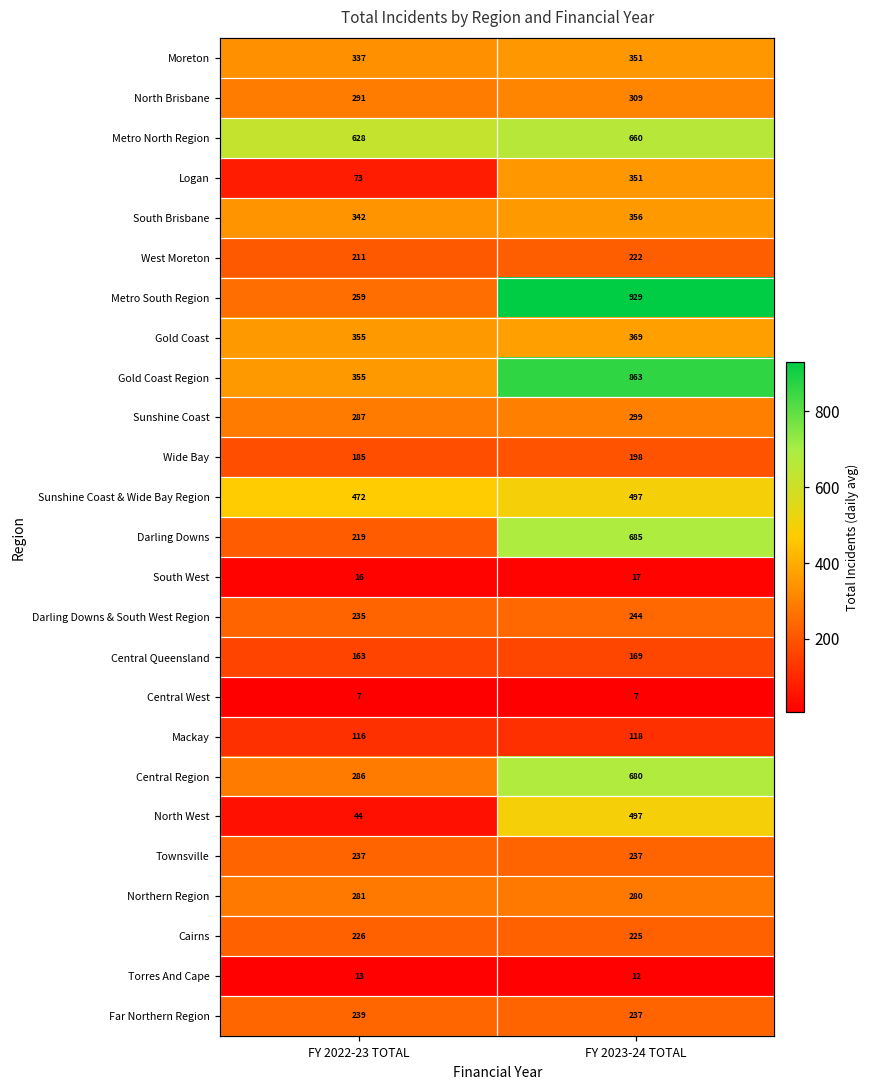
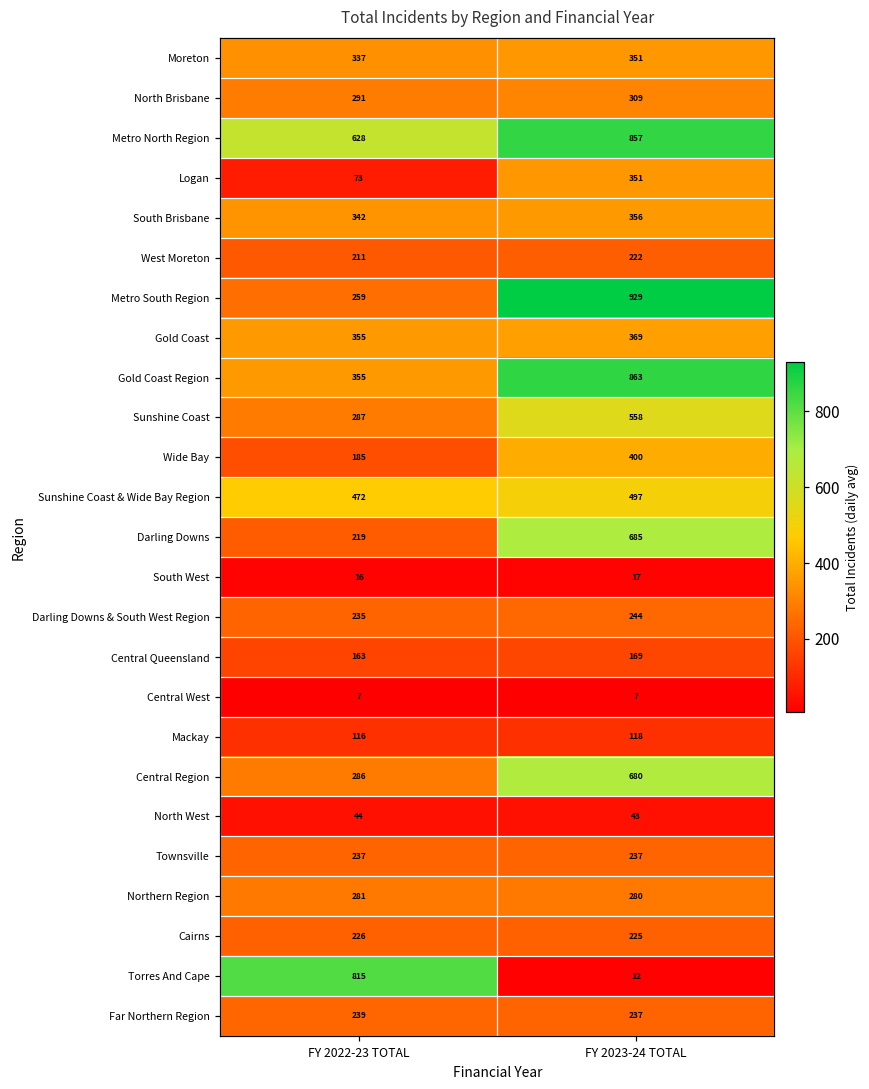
  {
    "Moreton": {
      "FY 2022-23 TOTAL": 337,
      "FY 2023-24 TOTAL": 351
    },
    "North Brisbane": {
      "FY 2022-23 TOTAL": 291,
      "FY 2023-24 TOTAL": 309
    },
    "Metro North Region": {
      "FY 2022-23 TOTAL": 628,
-     "FY 2023-24 TOTAL": 660
+     "FY 2023-24 TOTAL": 857
    },
    "Logan": {
      "FY 2022-23 TOTAL": 73,
      "FY 2023-24 TOTAL": 351
    },
    "South Brisbane": {
      "FY 2022-23 TOTAL": 342,
      "FY 2023-24 TOTAL": 356
    },
    "West Moreton": {
      "FY 2022-23 TOTAL": 211,
      "FY 2023-24 TOTAL": 222
    },
    "Metro South Region": {
      "FY 2022-23 TOTAL": 259,
      "FY 2023-24 TOTAL": 929
    },
    "Gold Coast": {
      "FY 2022-23 TOTAL": 355,
      "FY 2023-24 TOTAL": 369
    },
    "Gold Coast Region": {
      "FY 2022-23 TOTAL": 355,
      "FY 2023-24 TOTAL": 863
    },
    "Sunshine Coast": {
      "FY 2022-23 TOTAL": 287,
-     "FY 2023-24 TOTAL": 299
+     "FY 2023-24 TOTAL": 558
    },
    "Wide Bay": {
      "FY 2022-23 TOTAL": 185,
-     "FY 2023-24 TOTAL": 198
+     "FY 2023-24 TOTAL": 400
    },
    "Sunshine Coast & Wide Bay Region": {
      "FY 2022-23 TOTAL": 472,
      "FY 2023-24 TOTAL": 497
    },
    "Darling Downs": {
      "FY 2022-23 TOTAL": 219,
      "FY 2023-24 TOTAL": 685
    },
    "South West": {
      "FY 2022-23 TOTAL": 16,
      "FY 2023-24 TOTAL": 17
    },
    "Darling Downs & South West Region": {
      "FY 2022-23 TOTAL": 235,
      "FY 2023-24 TOTAL": 244
    },
    "Central Queensland": {
      "FY 2022-23 TOTAL": 163,
      "FY 2023-24 TOTAL": 169
    },
    "Central West": {
      "FY 2022-23 TOTAL": 7,
      "FY 2023-24 TOTAL": 7
    },
    "Mackay": {
      "FY 2022-23 TOTAL": 116,
      "FY 2023-24 TOTAL": 118
    },
    "Central Region": {
      "FY 2022-23 TOTAL": 286,
      "FY 2023-24 TOTAL": 680
    },
    "North West": {
      "FY 2022-23 TOTAL": 44,
-     "FY 2023-24 TOTAL": 497
+     "FY 2023-24 TOTAL": 43
    },
    "Townsville": {
      "FY 2022-23 TOTAL": 237,
      "FY 2023-24 TOTAL": 237
    },
    "Northern Region": {
      "FY 2022-23 TOTAL": 281,
      "FY 2023-24 TOTAL": 280
    },
    "Cairns": {
      "FY 2022-23 TOTAL": 226,
      "FY 2023-24 TOTAL": 225
    },
    "Torres And Cape": {
-     "FY 2022-23 TOTAL": 13,
+     "FY 2022-23 TOTAL": 815,
      "FY 2023-24 TOTAL": 12
    },
    "Far Northern Region": {
      "FY 2022-23 TOTAL": 239,
      "FY 2023-24 TOTAL": 237
    }
  }
